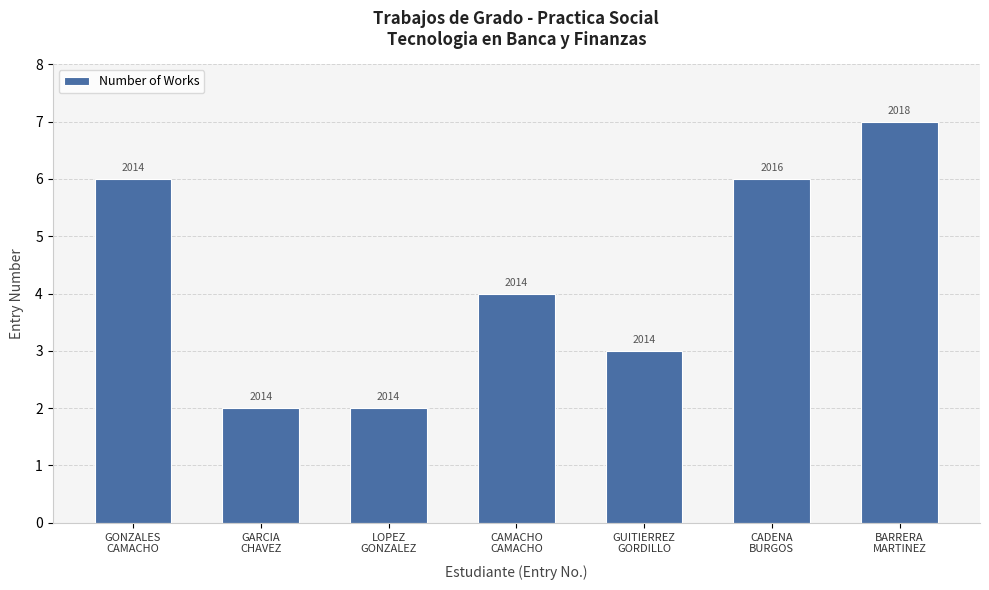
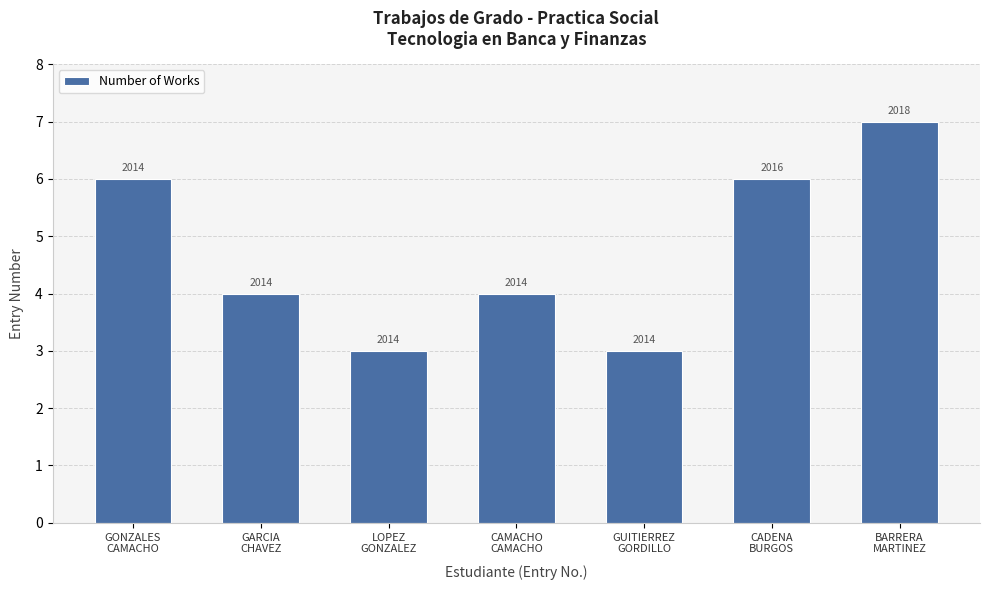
  {
-   "GARCIA CHAVEZ": 2,
-   "LOPEZ GONZALEZ": 2
+   "GARCIA CHAVEZ": 4,
+   "LOPEZ GONZALEZ": 3
  }
